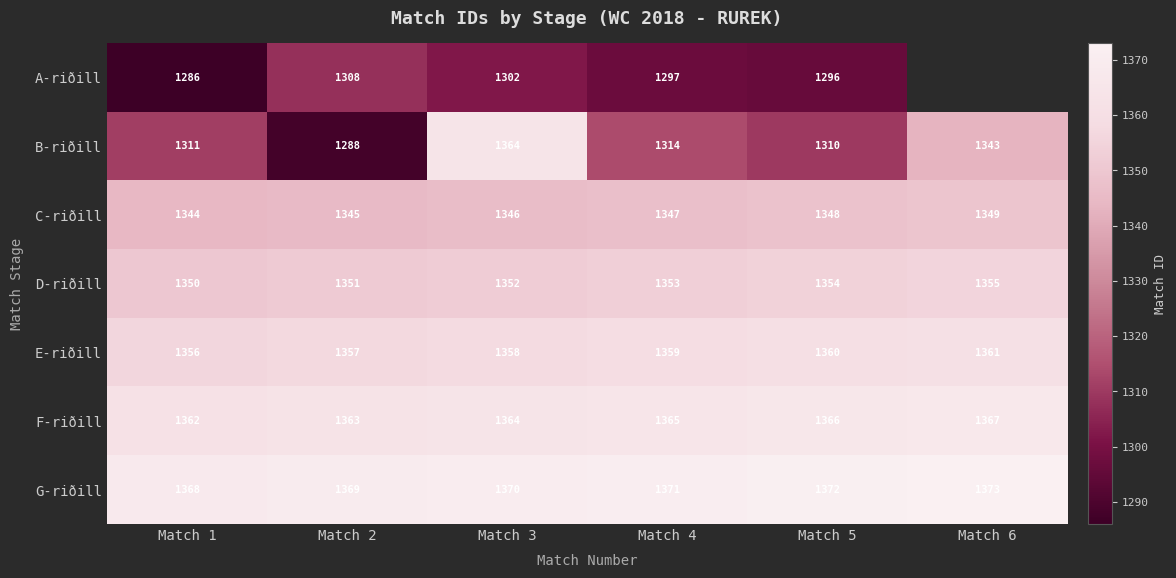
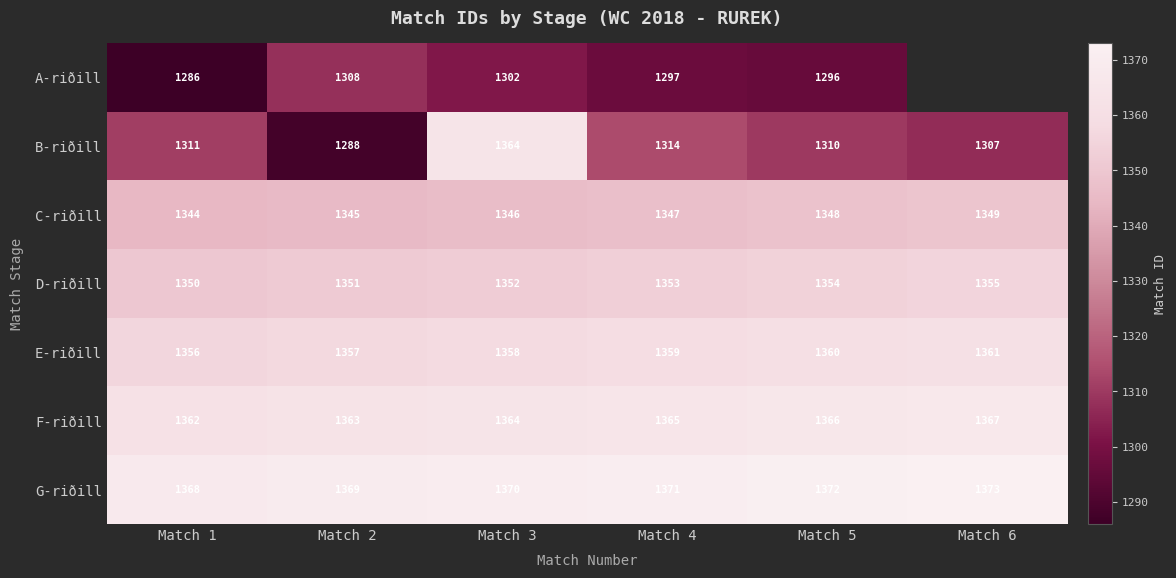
  {
    "A-riðill": {
      "Match 1": 1286,
      "Match 2": 1308,
      "Match 3": 1302,
      "Match 4": 1297,
      "Match 5": 1296
    },
    "B-riðill": {
      "Match 1": 1311,
      "Match 2": 1288,
      "Match 4": 1314,
      "Match 5": 1310,
-     "Match 6": 1343
+     "Match 6": 1307
    },
    "C-riðill": {
      "Match 1": 1344,
      "Match 2": 1345,
      "Match 3": 1346,
      "Match 4": 1347,
      "Match 5": 1348,
      "Match 6": 1349
    },
    "D-riðill": {
      "Match 1": 1350,
      "Match 2": 1351,
      "Match 3": 1352,
      "Match 4": 1353
    }
  }
